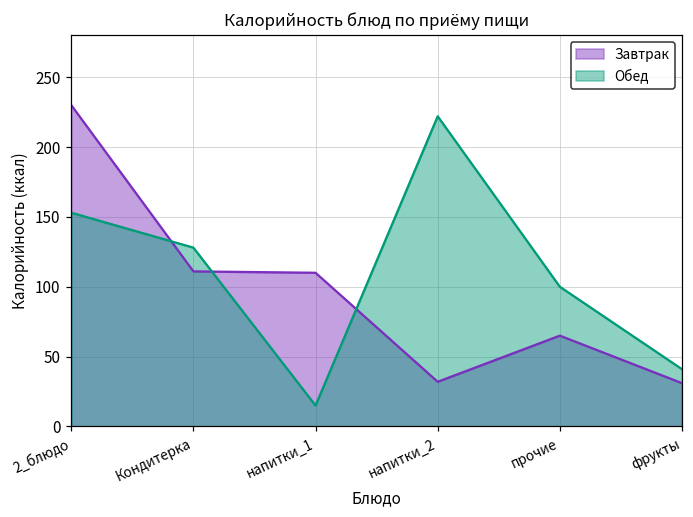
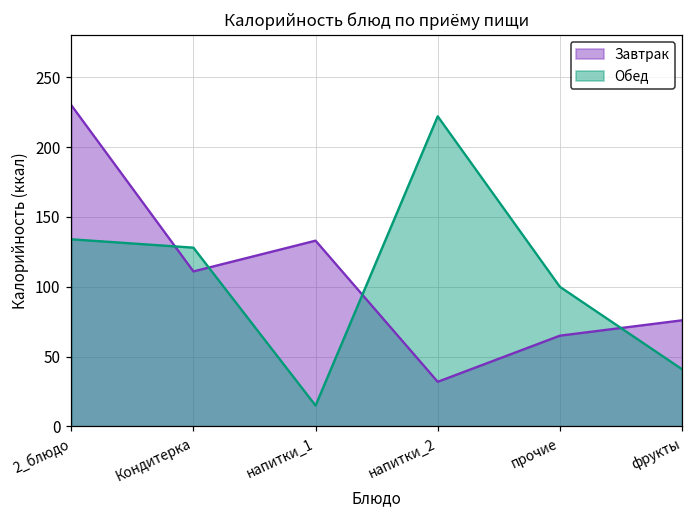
  {
    "Завтрак": {
      "2_блюдо": 230,
      "Кондитерка": 111,
-     "напитки_1": 110,
+     "напитки_1": 133,
      "напитки_2": 32,
      "прочие": 65,
-     "фрукты": 31
+     "фрукты": 76
    },
    "Обед": {
-     "2_блюдо": 153,
+     "2_блюдо": 134,
      "Кондитерка": 128,
      "напитки_1": 15,
      "напитки_2": 222,
      "прочие": 100,
      "фрукты": 41
    }
  }
